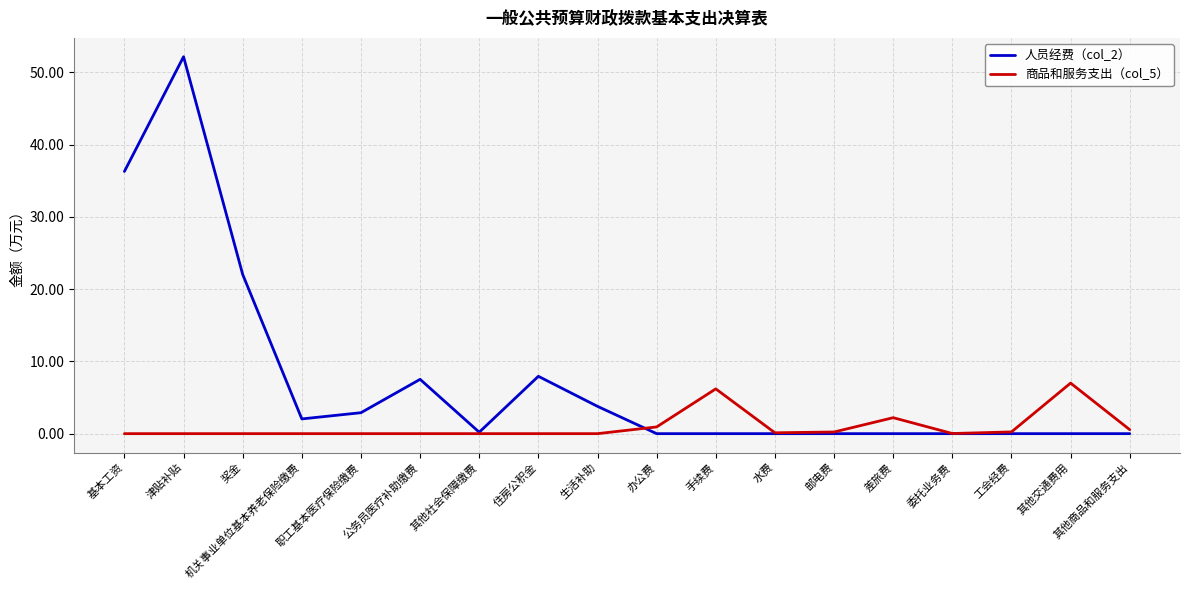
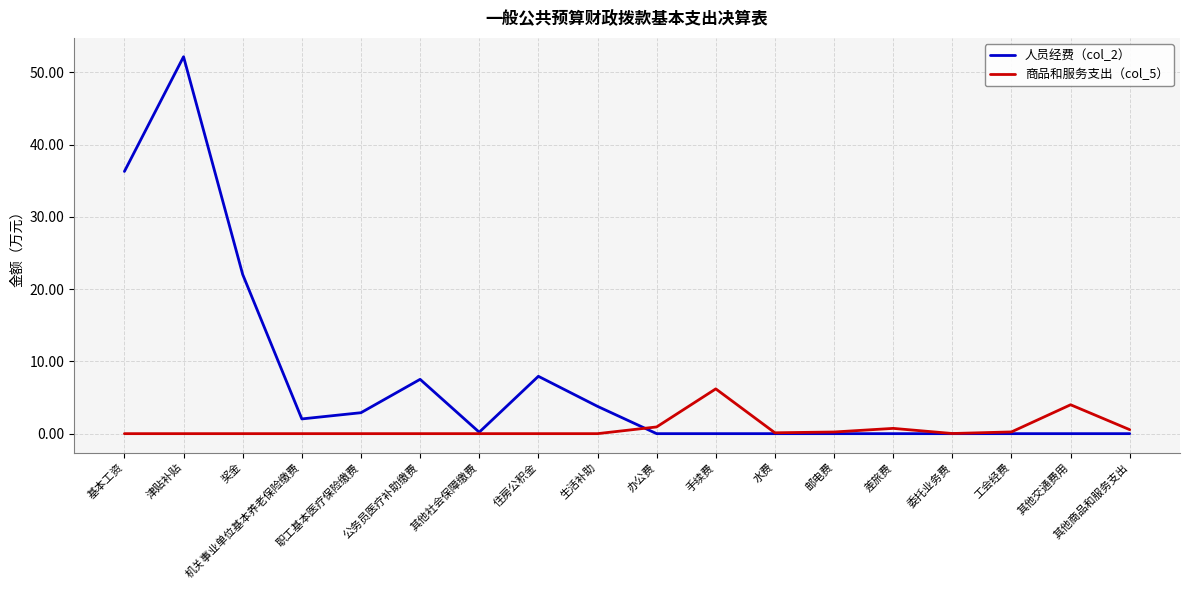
  {
    "人员经费（col_2）": {
      "基本工资": 36,
      "津贴补贴": 52,
      "奖金": 22,
      "机关事业单位基本养老保险缴费": 2,
      "职工基本医疗保险缴费": 3,
      "公务员医疗补助缴费": 8,
      "住房公积金": 8,
      "生活补助": 4,
      "办公费": 0,
      "手续费": 0,
      "差旅费": 0,
      "其他交通费用": 0,
      "其他商品和服务支出": 0
    },
    "商品和服务支出（col_5）": {
      "基本工资": 0,
      "津贴补贴": 0,
      "奖金": 0,
      "机关事业单位基本养老保险缴费": 0,
      "职工基本医疗保险缴费": 0,
      "公务员医疗补助缴费": 0,
      "住房公积金": 0,
      "生活补助": 0,
      "办公费": 1,
      "手续费": 6,
-     "差旅费": 2,
-     "其他交通费用": 7,
+     "差旅费": 1,
+     "其他交通费用": 4,
      "其他商品和服务支出": 1
    }
  }
